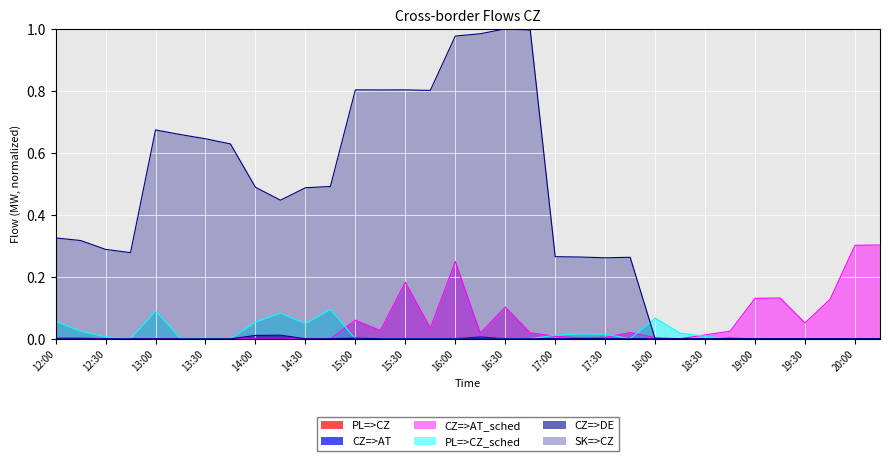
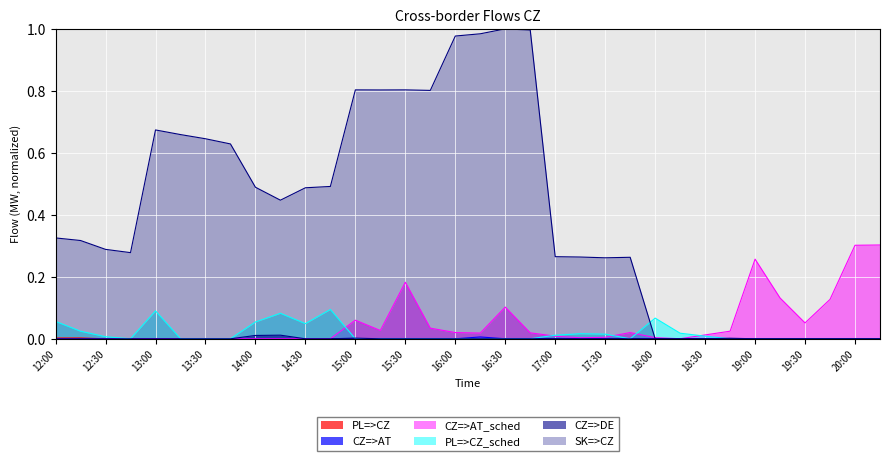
  {
    "CZ=>AT_sched": {
      "15:00": 0.06,
      "15:30": 0.18,
-     "16:00": 0.25,
+     "16:00": 0.02,
      "16:30": 0.10,
-     "19:00": 0.13,
+     "19:00": 0.26,
      "19:30": 0.05,
      "20:00": 0.30
    },
    "PL=>CZ_sched": {
      "12:00": 0.06,
      "13:00": 0.09,
      "14:00": 0.05,
      "14:30": 0.05,
      "17:30": 0.01,
      "18:00": 0.07
    }
  }
